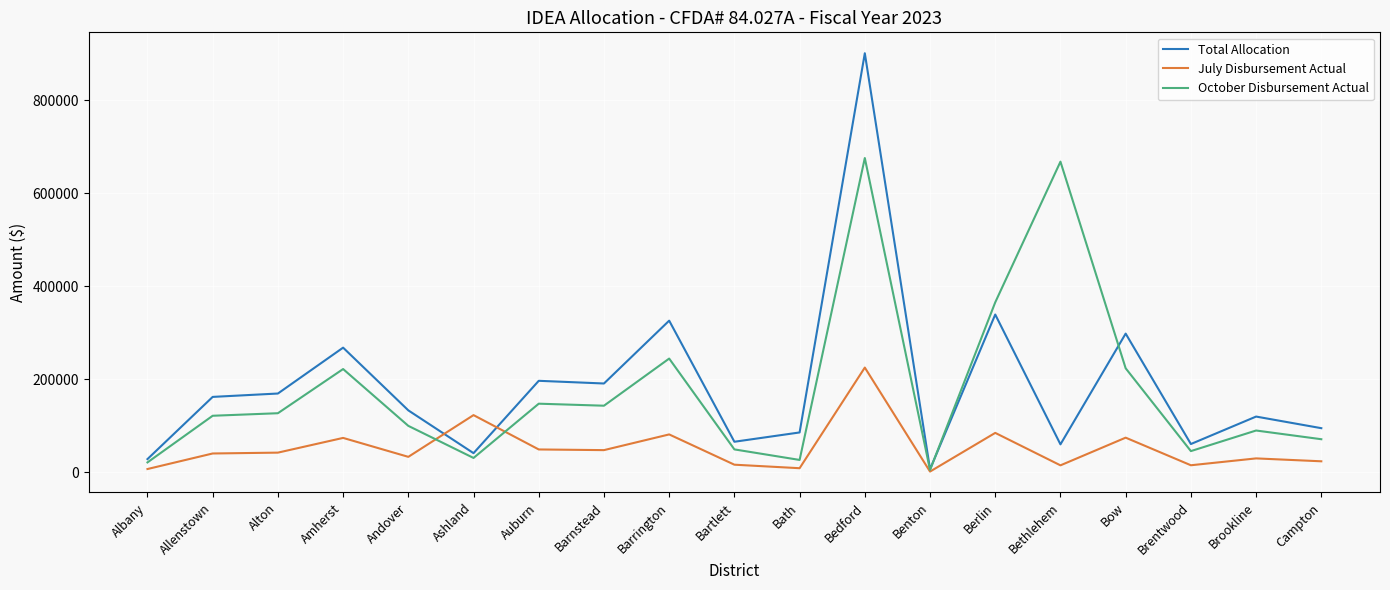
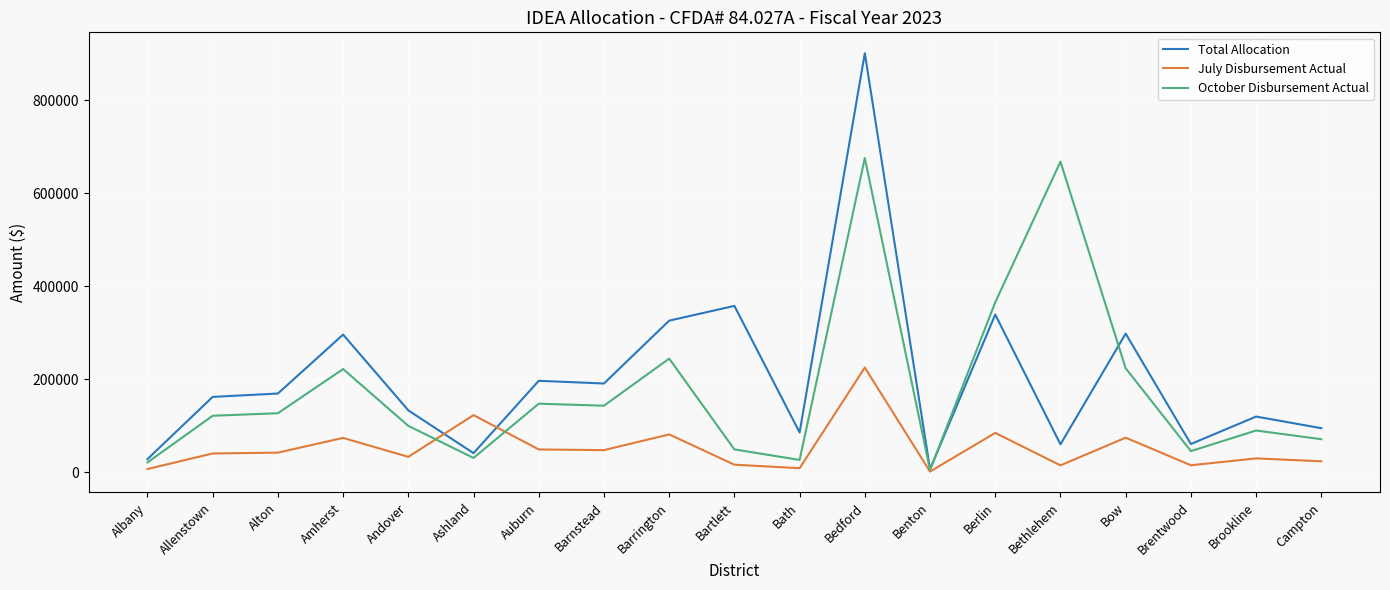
  {
    "Total Allocation": {
      "Albany": 30000,
      "Allenstown": 160000,
      "Alton": 170000,
-     "Amherst": 270000,
+     "Amherst": 300000,
      "Andover": 130000,
      "Ashland": 40000,
      "Auburn": 200000,
      "Barnstead": 190000,
      "Barrington": 330000,
-     "Bartlett": 70000,
+     "Bartlett": 360000,
      "Bath": 90000,
      "Bedford": 900000,
      "Berlin": 340000,
      "Bethlehem": 60000,
      "Bow": 300000,
      "Brentwood": 60000,
      "Brookline": 120000,
      "Campton": 90000
    },
    "July Disbursement Actual": {
      "Albany": 10000,
      "Allenstown": 40000,
      "Alton": 40000,
      "Amherst": 70000,
      "Andover": 30000,
      "Ashland": 120000,
      "Auburn": 50000,
      "Barnstead": 50000,
      "Barrington": 80000,
      "Bartlett": 20000,
      "Bath": 10000,
      "Bedford": 230000,
      "Berlin": 80000,
      "Bethlehem": 20000,
      "Bow": 70000,
      "Brentwood": 20000,
      "Brookline": 30000,
      "Campton": 20000
    },
    "October Disbursement Actual": {
      "Albany": 20000,
      "Allenstown": 120000,
      "Alton": 130000,
      "Amherst": 220000,
      "Andover": 100000,
      "Ashland": 30000,
      "Auburn": 150000,
      "Barnstead": 140000,
      "Barrington": 240000,
      "Bartlett": 50000,
      "Bath": 30000,
      "Bedford": 680000,
      "Berlin": 370000,
      "Bethlehem": 670000,
      "Bow": 220000,
      "Brentwood": 50000,
      "Brookline": 90000,
      "Campton": 70000
    }
  }
